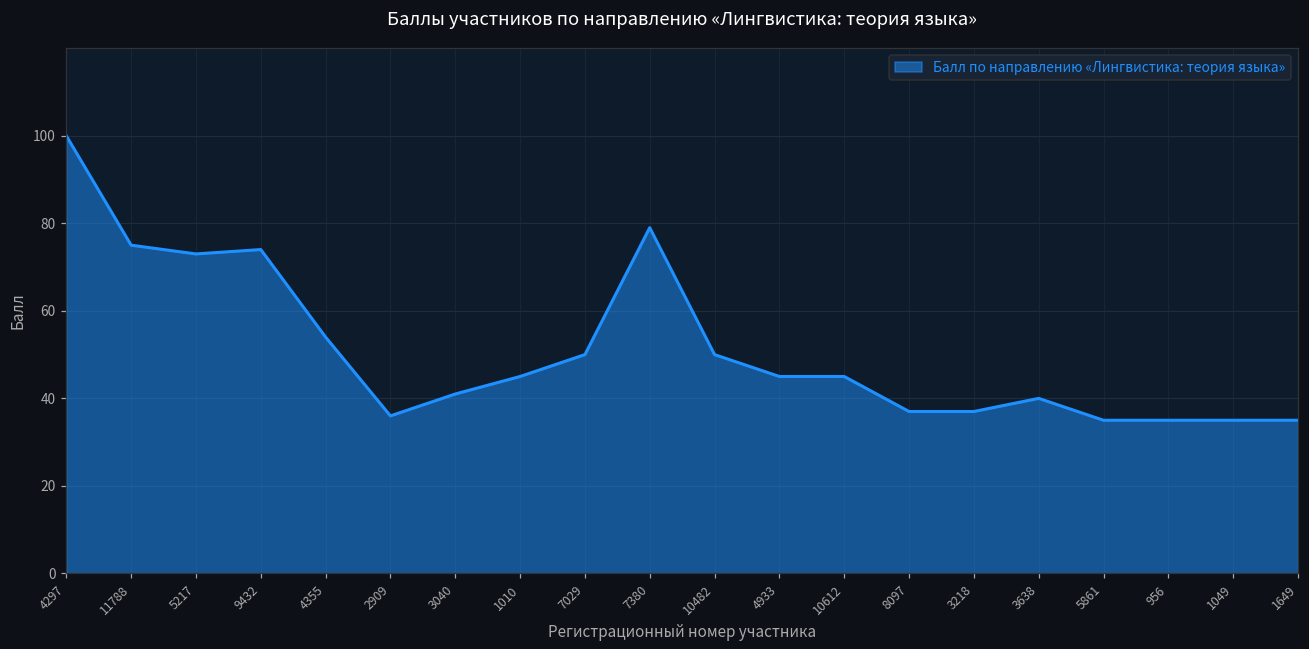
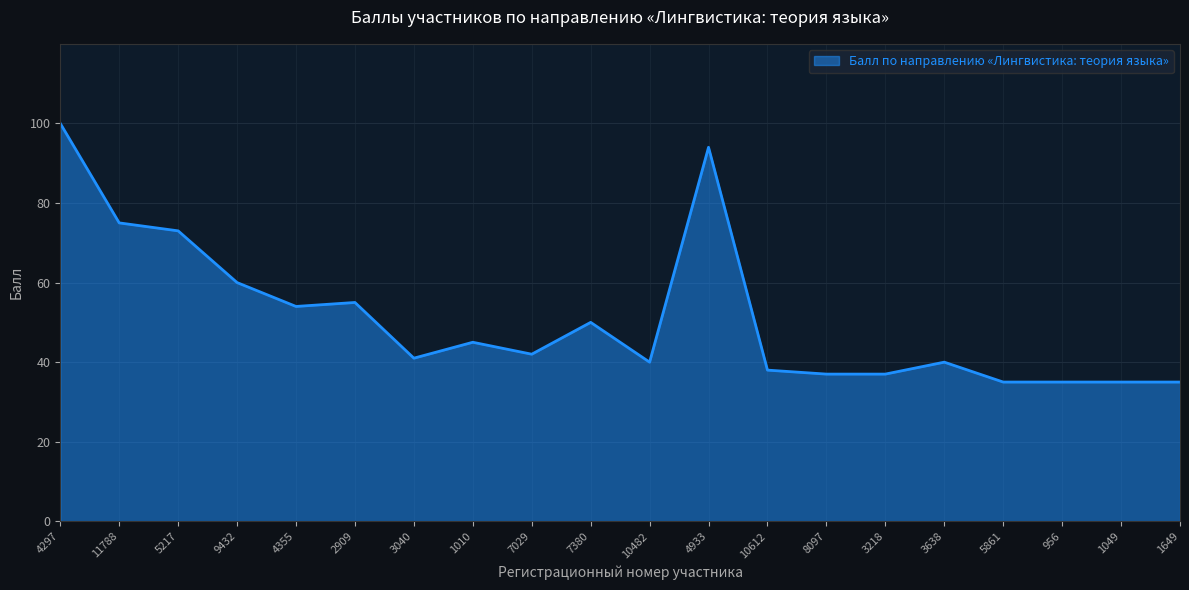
  {
    "4297": 100,
    "11788": 75,
    "5217": 73,
-   "9432": 74,
+   "9432": 60,
    "4355": 54,
-   "2909": 36,
+   "2909": 55,
    "3040": 41,
    "1010": 45,
-   "7029": 50,
-   "7380": 79,
-   "10482": 50,
-   "4933": 45,
-   "10612": 45,
+   "7029": 42,
+   "7380": 50,
+   "10482": 40,
+   "4933": 94,
+   "10612": 38,
    "8097": 37,
    "3218": 37,
    "3638": 40,
    "5861": 35,
    "956": 35,
    "1049": 35,
    "1649": 35
  }
